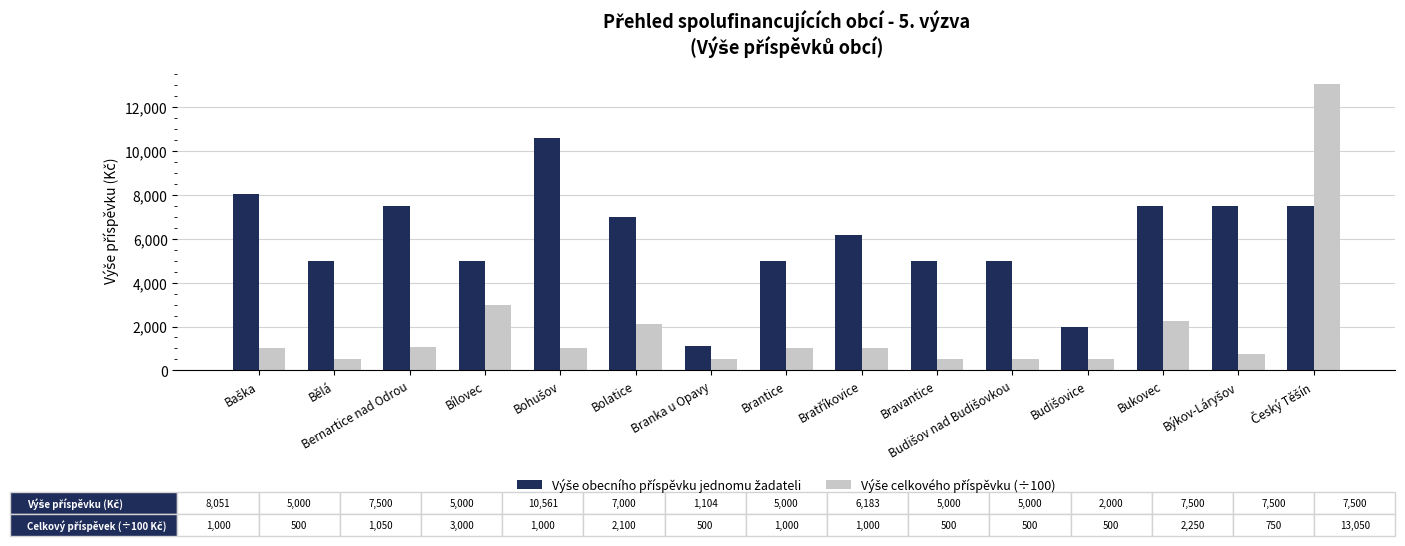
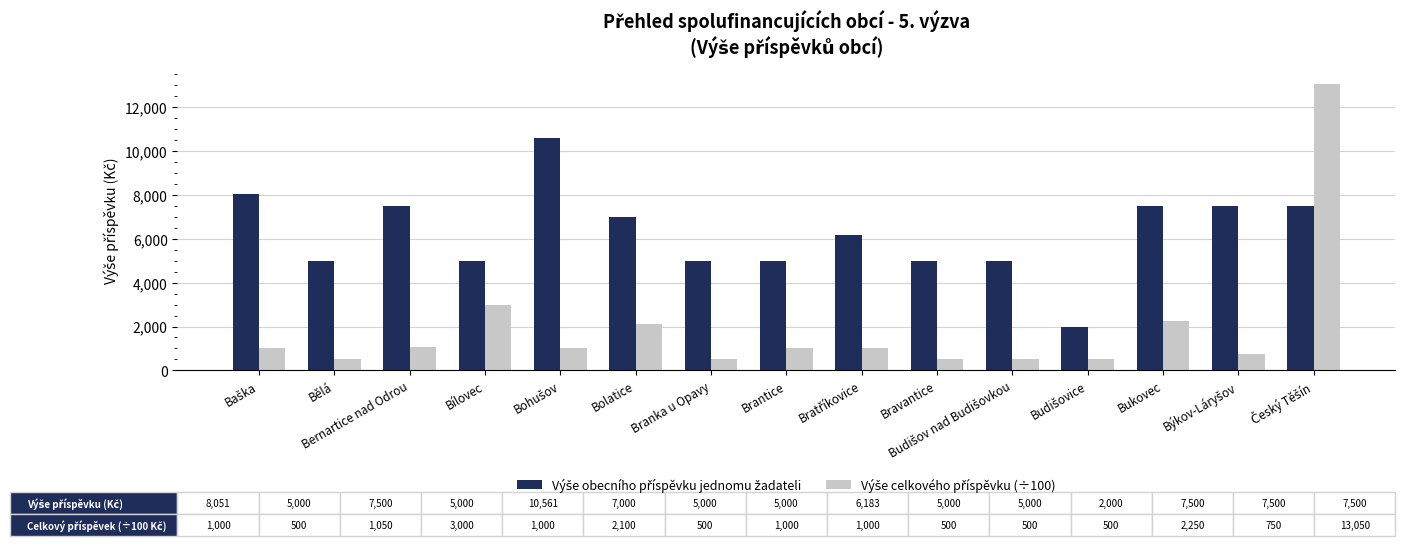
  {
    "Výše obecního příspěvku jednomu žadateli": {
-     "Branka u Opavy": "1,104"
+     "Branka u Opavy": "5,000"
    },
    "Výše celkového příspěvku (÷100)": {
      "Baška": "1,000",
      "Bělá": "500",
      "Bernartice nad Odrou": "1,100",
      "Bílovec": "3,000",
      "Bohušov": "1,000",
      "Bolatice": "2,100",
      "Branka u Opavy": "500",
      "Brantice": "1,000",
      "Bratříkovice": "1,000",
      "Bravantice": "500",
      "Budišov nad Budišovkou": "500",
      "Budišovice": "500",
      "Bukovec": "2,300",
      "Býkov-Láryšov": "800",
      "Český Těšín": "13,100"
    }
  }
